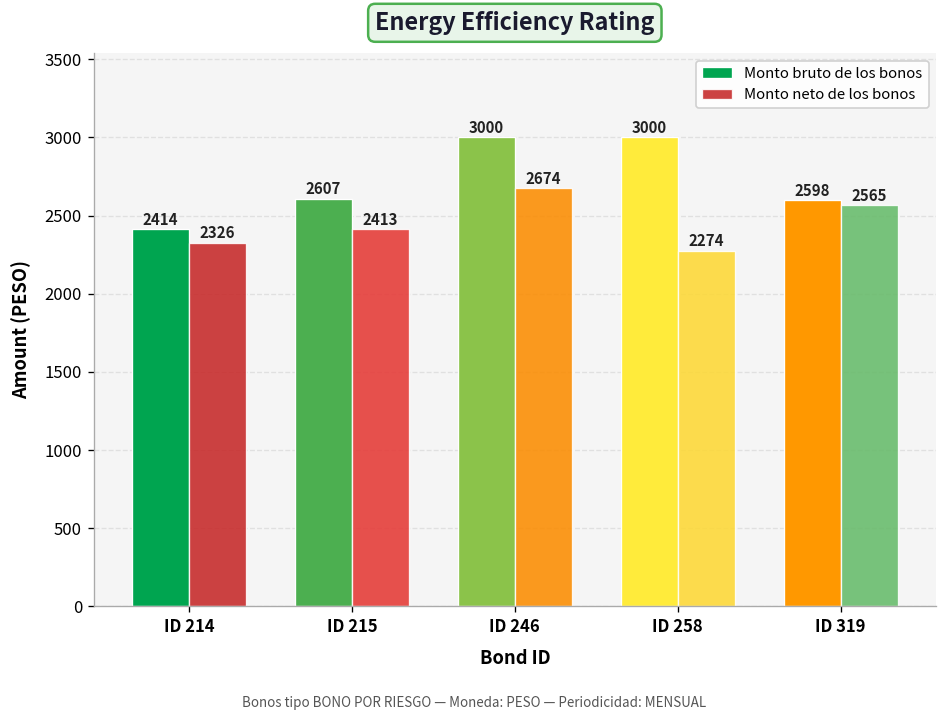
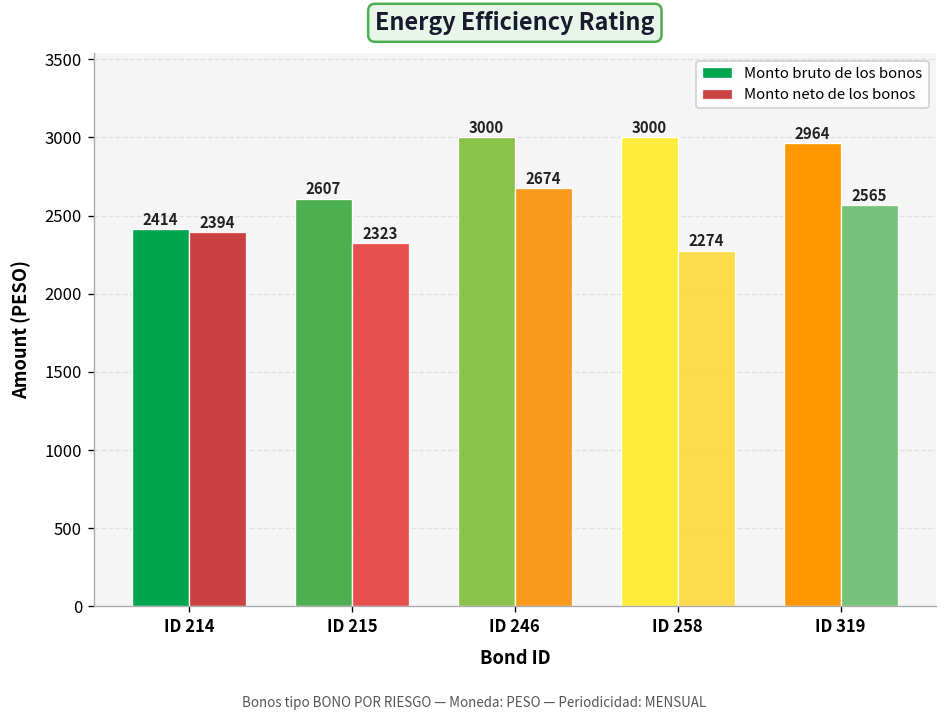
  {
    "Monto bruto de los bonos": {
      "ID 214": 2414,
      "ID 215": 2607,
      "ID 246": 3000,
      "ID 258": 3000,
-     "ID 319": 2598
+     "ID 319": 2964
    },
    "Monto neto de los bonos": {
-     "ID 214": 2326,
-     "ID 215": 2413,
+     "ID 214": 2394,
+     "ID 215": 2323,
      "ID 246": 2674,
      "ID 258": 2274,
      "ID 319": 2565
    }
  }
